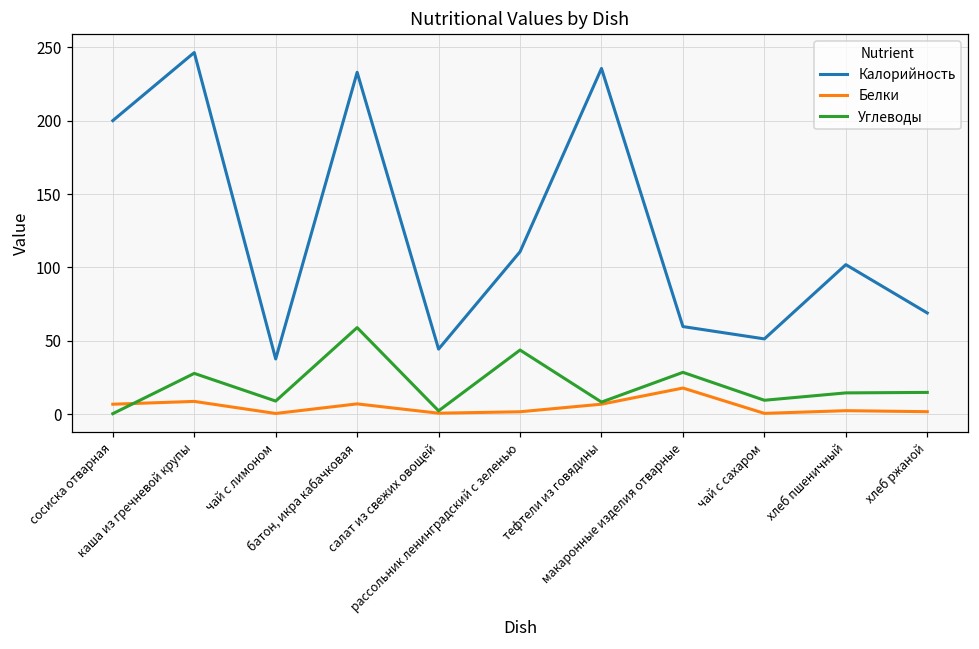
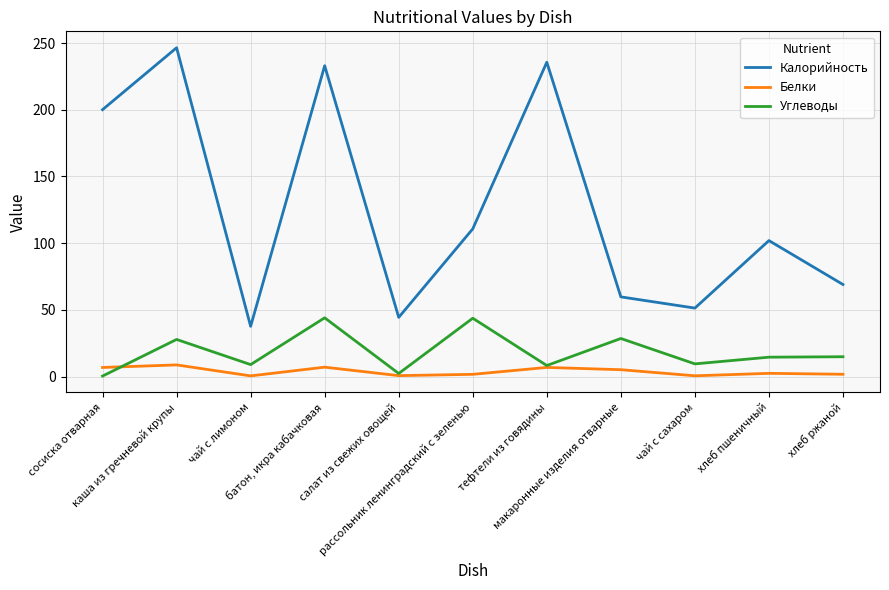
  {
    "Калорийность": {
      "сосиска отварная": 200,
      "каша из гречневой крупы": 246,
      "чай с лимоном": 38,
      "батон, икра кабачковая": 233,
      "салат из свежих овощей": 44,
      "рассольник ленинградский с зеленью": 111,
      "тефтели из говядины": 236,
      "макаронные изделия отварные": 60,
      "чай с сахаром": 51,
      "хлеб пшеничный": 102,
      "хлеб ржаной": 69
    },
    "Белки": {
      "сосиска отварная": 7,
      "каша из гречневой крупы": 9,
      "чай с лимоном": 0,
      "батон, икра кабачковая": 7,
      "рассольник ленинградский с зеленью": 2,
-     "макаронные изделия отварные": 18,
+     "макаронные изделия отварные": 5,
      "чай с сахаром": 1,
      "хлеб пшеничный": 2,
      "хлеб ржаной": 2
    },
    "Углеводы": {
      "сосиска отварная": 0,
      "каша из гречневой крупы": 28,
      "чай с лимоном": 9,
-     "батон, икра кабачковая": 59,
+     "батон, икра кабачковая": 44,
      "рассольник ленинградский с зеленью": 44,
      "макаронные изделия отварные": 29,
      "чай с сахаром": 9,
      "хлеб пшеничный": 14,
      "хлеб ржаной": 15
    }
  }
